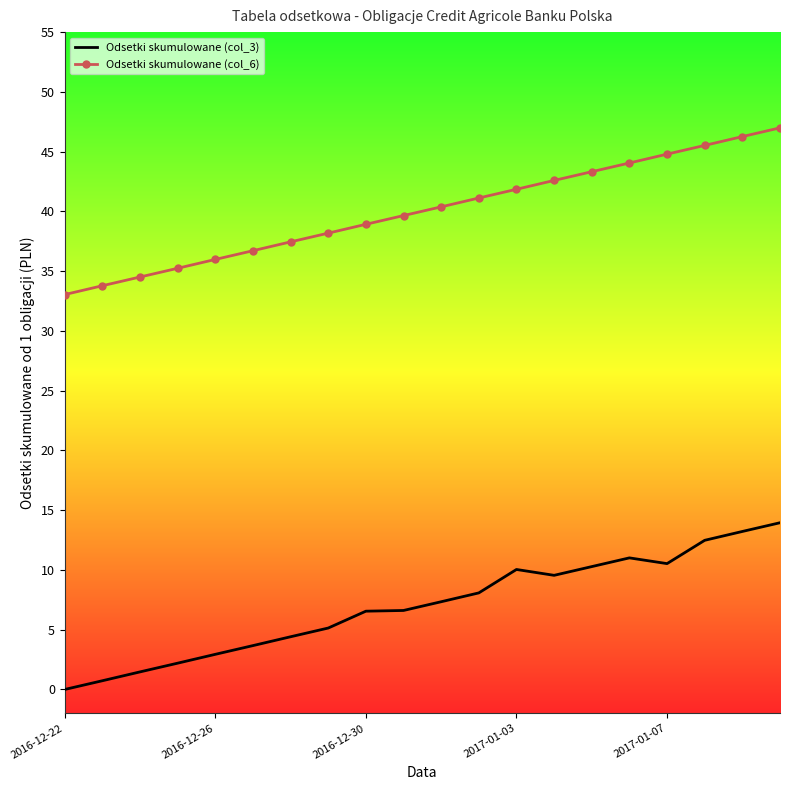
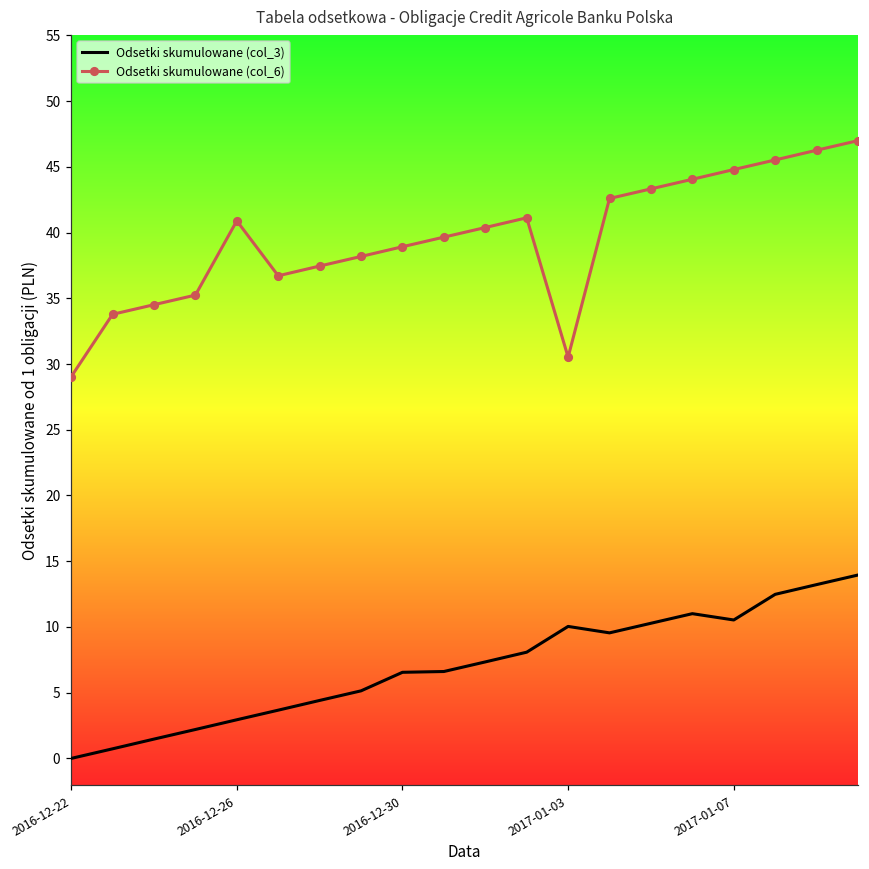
  {
    "Odsetki skumulowane (col_3)": {
      "2016-12-22": 0.0,
      "2016-12-26": 2.9,
      "2016-12-30": 6.6,
      "2017-01-03": 10.0,
      "2017-01-07": 10.5
    },
    "Odsetki skumulowane (col_6)": {
-     "2016-12-22": 33.0,
-     "2016-12-26": 36.0,
+     "2016-12-22": 29.0,
+     "2016-12-26": 40.9,
      "2016-12-30": 38.9,
-     "2017-01-03": 41.9,
+     "2017-01-03": 30.5,
      "2017-01-07": 44.8
    }
  }
